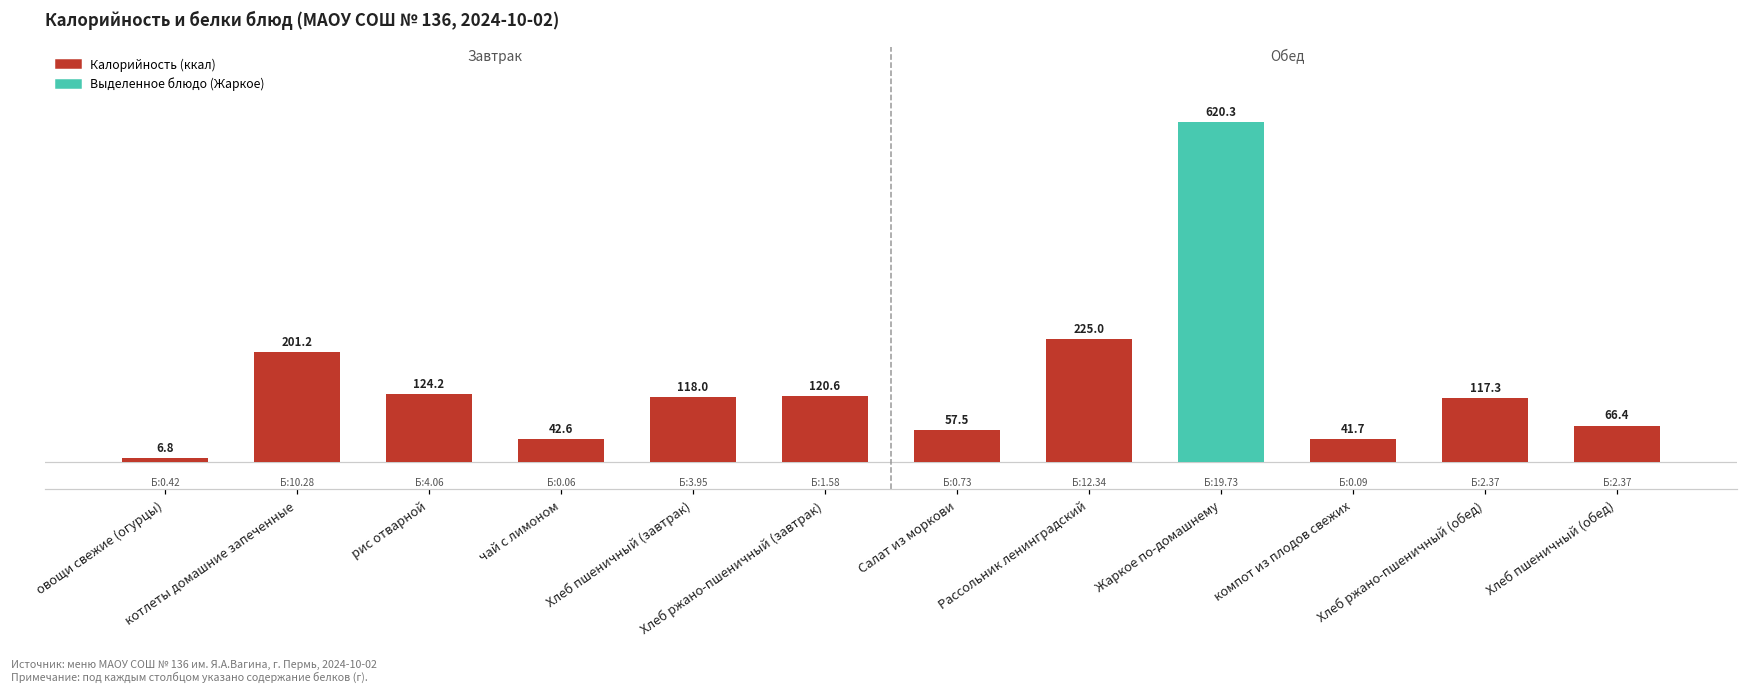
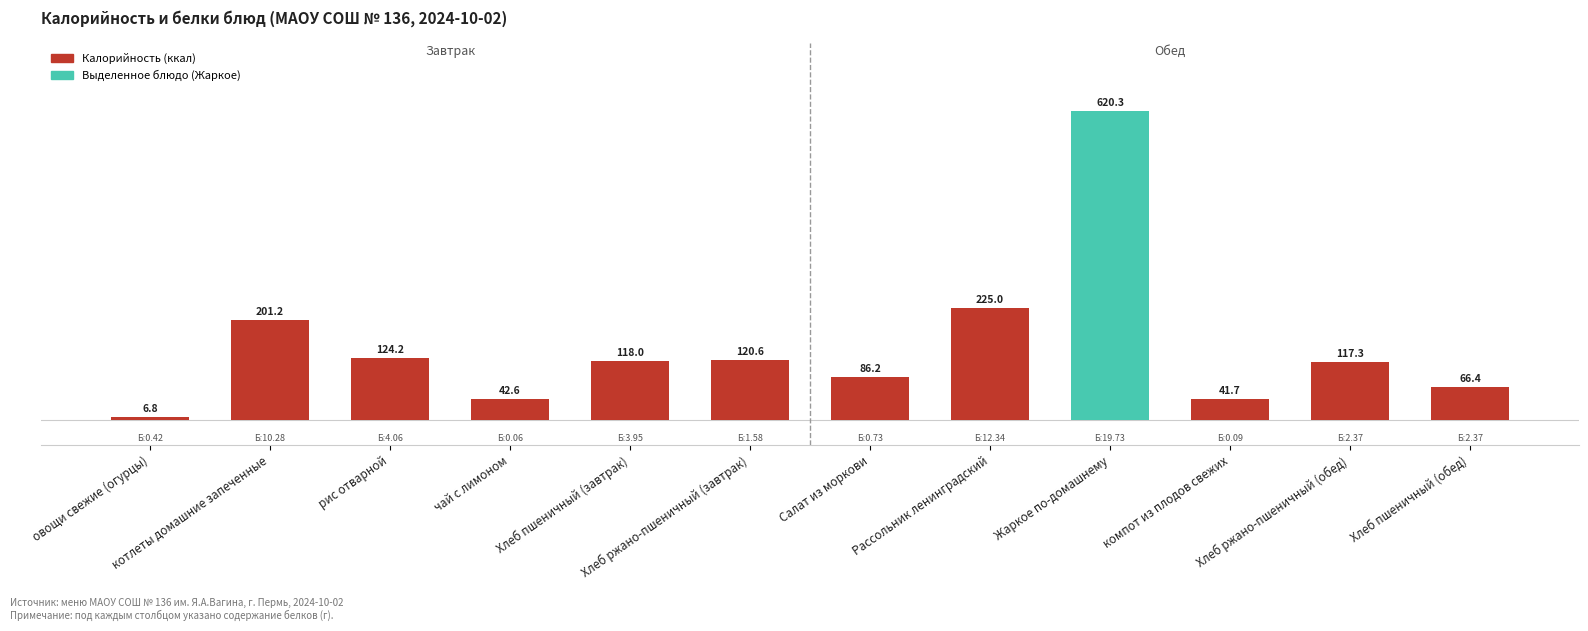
  {
    "овощи свежие (огурцы)": 6.8,
    "котлеты домашние запеченные": 201.2,
    "рис отварной": 124.2,
    "чай с лимоном": 42.6,
    "Хлеб пшеничный (завтрак)": 118.0,
    "Хлеб ржано-пшеничный (завтрак)": 120.6,
-   "Салат из моркови": 57.5,
+   "Салат из моркови": 86.2,
    "Рассольник ленинградский": 225.0,
    "Жаркое по-домашнему": 620.3,
    "компот из плодов свежих": 41.7,
    "Хлеб ржано-пшеничный (обед)": 117.3,
    "Хлеб пшеничный (обед)": 66.4
  }
